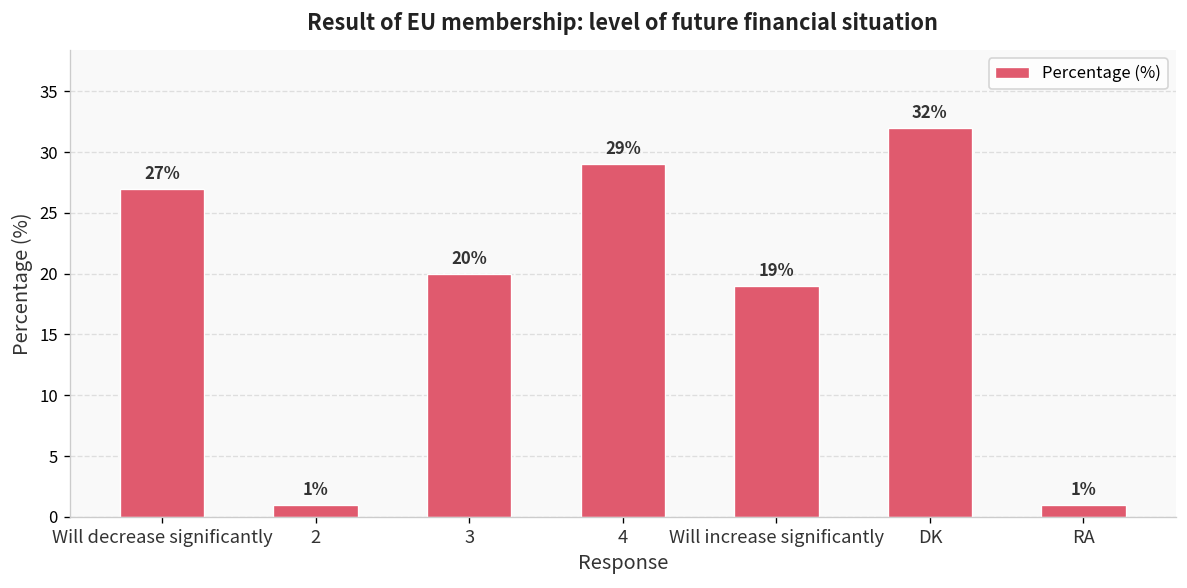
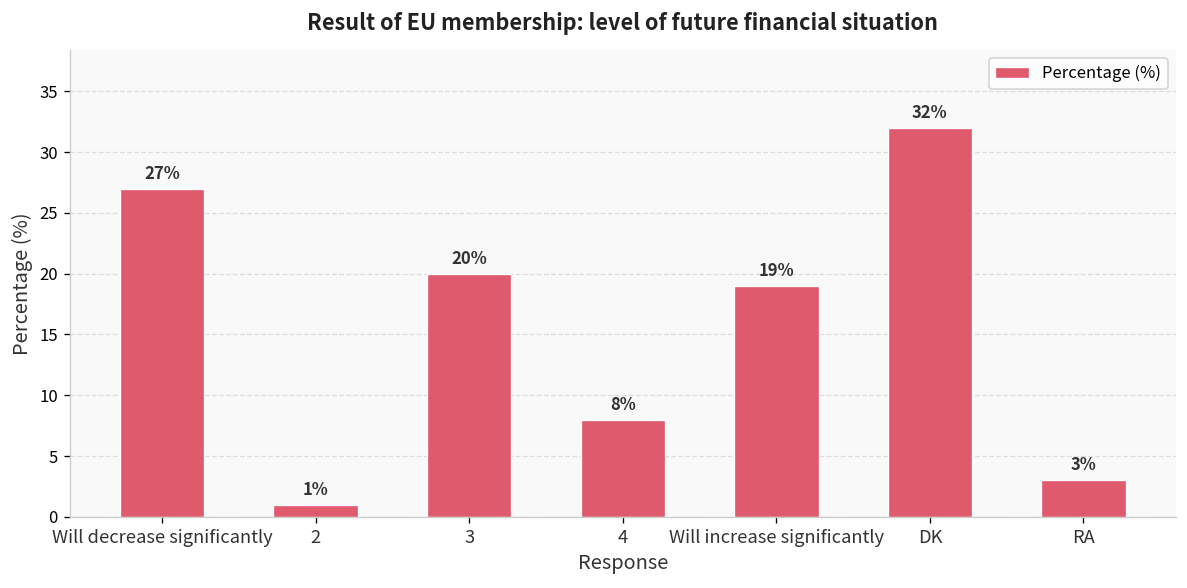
  {
    "Will decrease significantly": "27%",
    "2": "1%",
    "3": "20%",
-   "4": "29%",
+   "4": "8%",
    "Will increase significantly": "19%",
    "DK": "32%",
-   "RA": "1%"
+   "RA": "3%"
  }
